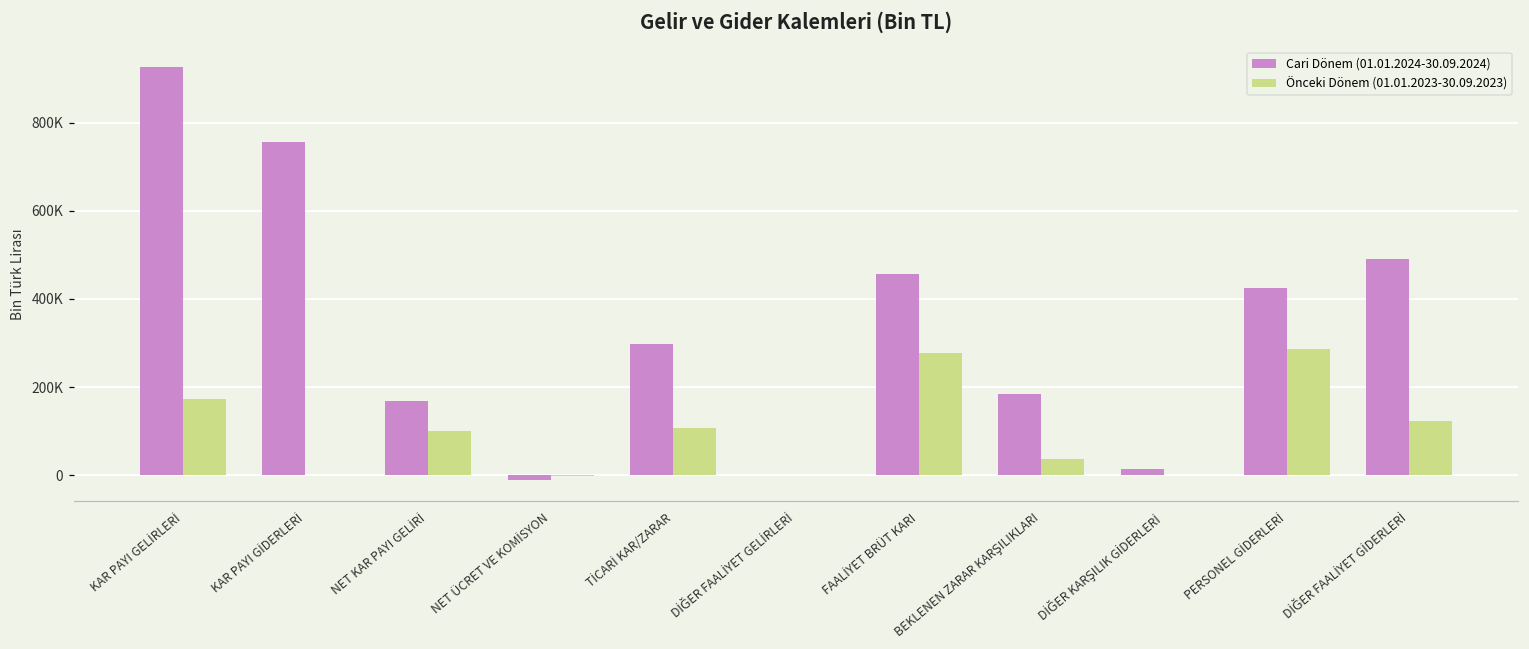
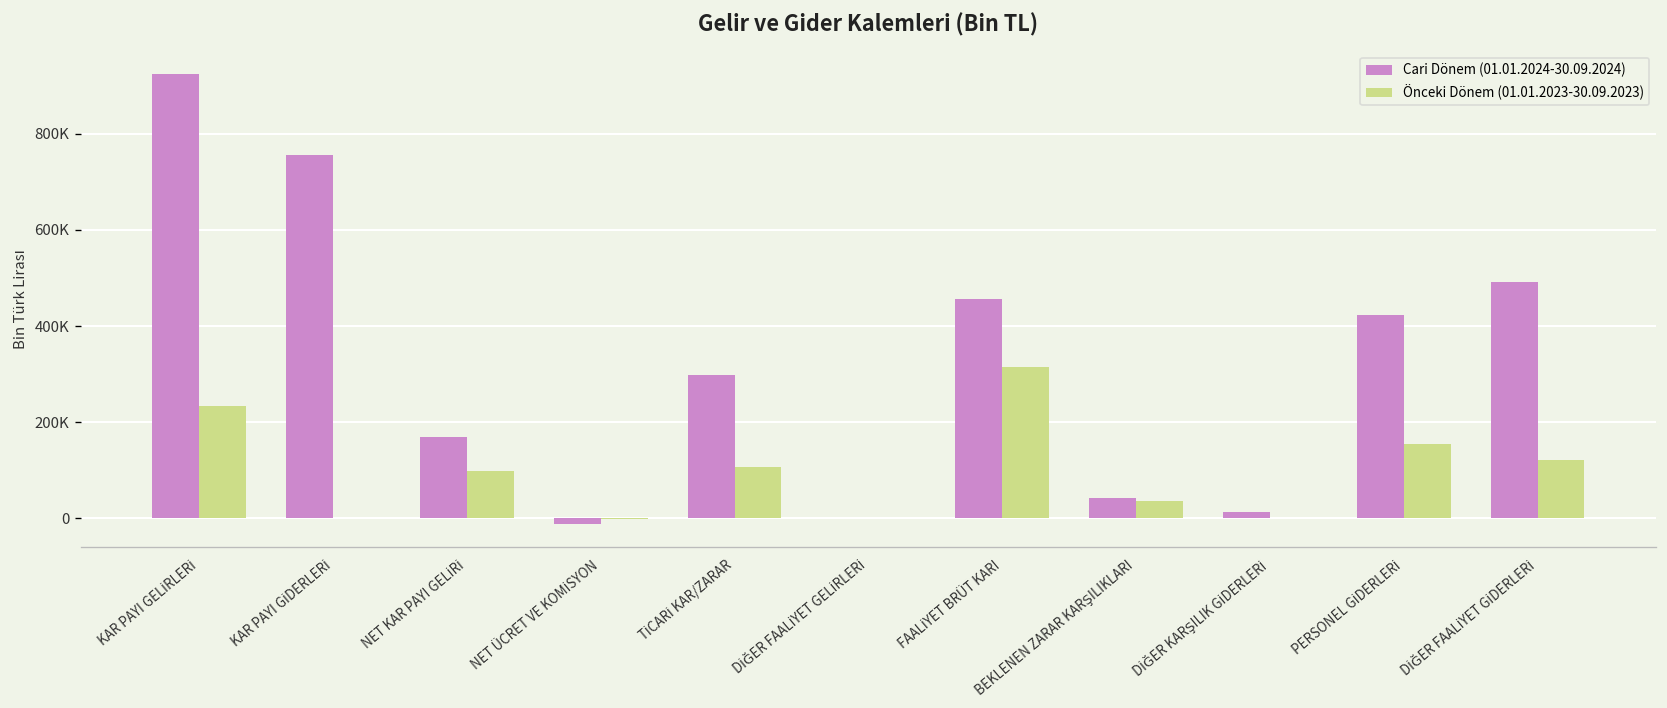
  {
    "Cari Dönem (01.01.2024-30.09.2024)": {
      "KAR PAYI GELİRLERİ": 930000,
      "KAR PAYI GİDERLERİ": 760000,
      "NET KAR PAYI GELİRİ": 170000,
      "NET ÜCRET VE KOMİSYON": -10000,
      "TİCARİ KAR/ZARAR": 300000,
      "FAALİYET BRÜT KARI": 460000,
-     "BEKLENEN ZARAR KARŞILIKLARI": 180000,
+     "BEKLENEN ZARAR KARŞILIKLARI": 40000,
      "DİĞER KARŞILIK GİDERLERİ": 10000,
      "PERSONEL GİDERLERİ": 420000,
      "DİĞER FAALİYET GİDERLERİ": 490000
    },
    "Önceki Dönem (01.01.2023-30.09.2023)": {
-     "KAR PAYI GELİRLERİ": 170000,
+     "KAR PAYI GELİRLERİ": 230000,
      "NET KAR PAYI GELİRİ": 100000,
      "TİCARİ KAR/ZARAR": 110000,
-     "FAALİYET BRÜT KARI": 280000,
+     "FAALİYET BRÜT KARI": 310000,
      "BEKLENEN ZARAR KARŞILIKLARI": 40000,
      "DİĞER KARŞILIK GİDERLERİ": 0,
-     "PERSONEL GİDERLERİ": 290000,
+     "PERSONEL GİDERLERİ": 150000,
      "DİĞER FAALİYET GİDERLERİ": 120000
    }
  }
